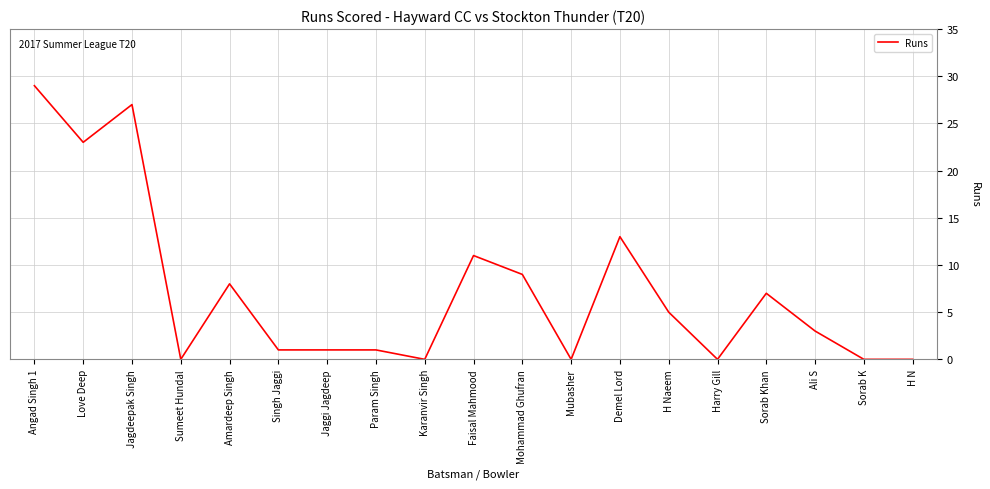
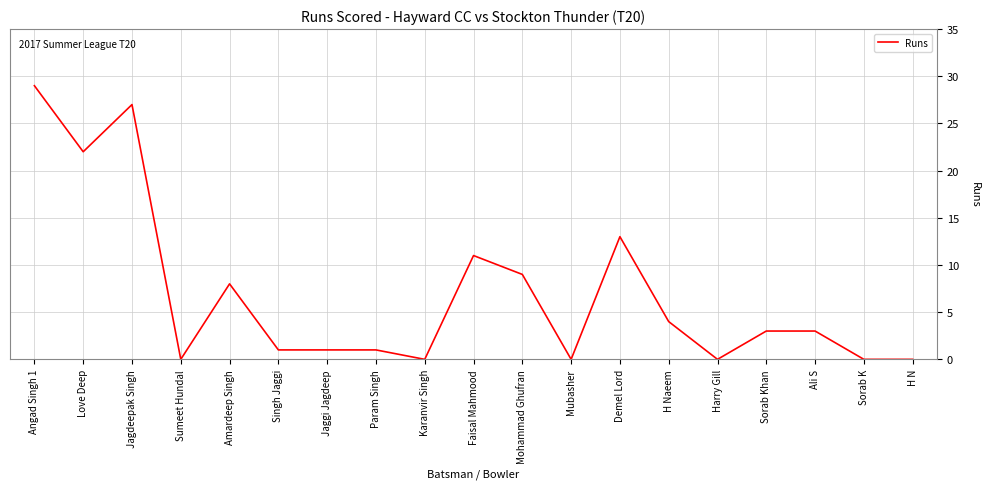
  {
    "Angad Singh 1": 29,
-   "Love Deep": 23,
+   "Love Deep": 22,
    "Jagdeepak Singh": 27,
    "Sumeet Hundal": 0,
    "Amardeep Singh": 8,
    "Singh Jaggi": 1,
    "Jaggi Jagdeep": 1,
    "Param Singh": 1,
    "Karanvir Singh": 0,
    "Faisal Mahmood": 11,
    "Mohammad Ghufran": 9,
    "Mubasher": 0,
    "Demel Lord": 13,
-   "H Naeem": 5,
+   "H Naeem": 4,
    "Harry Gill": 0,
-   "Sorab Khan": 7,
+   "Sorab Khan": 3,
    "Ali S": 3,
    "Sorab K": 0,
    "H N": 0
  }
